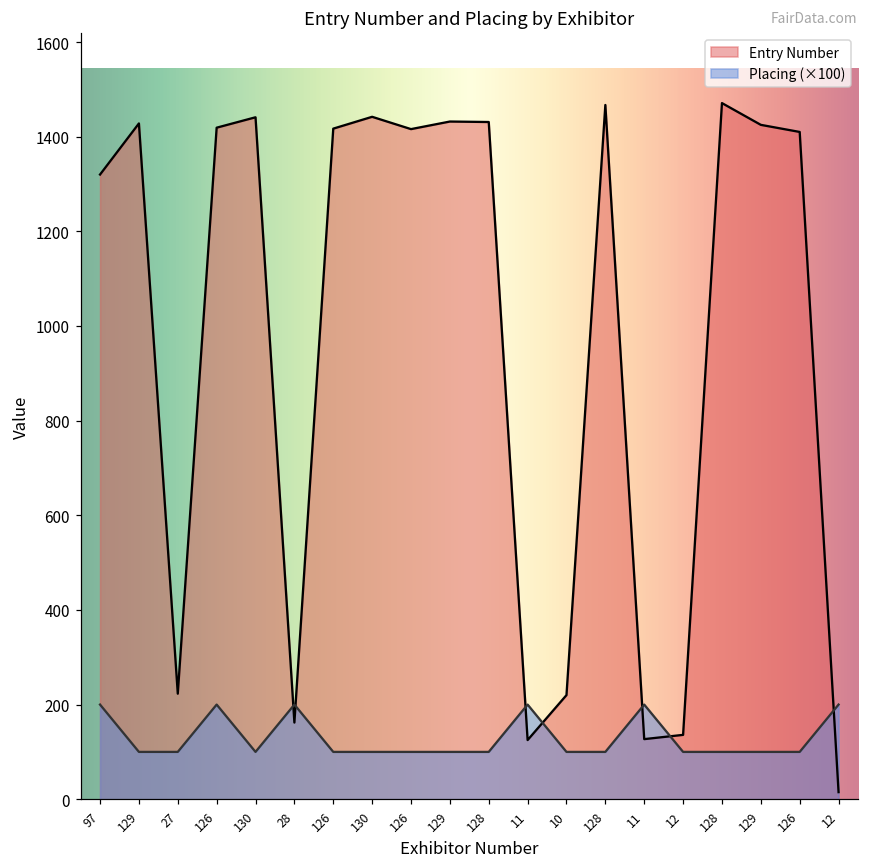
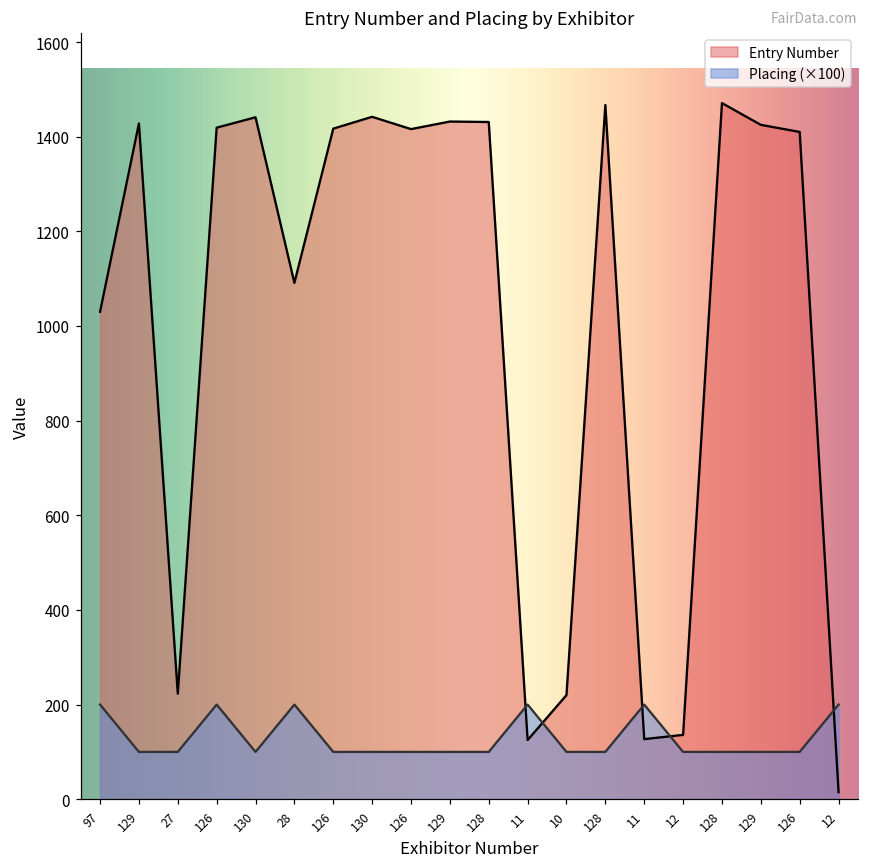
  {
    "Entry Number": {
-     "97": 1320,
+     "97": 1030,
      "27": 220,
-     "28": 160,
+     "28": 1090,
      "10": 220
    },
    "Placing (×100)": {
      "97": 200,
      "27": 100,
      "28": 200,
      "10": 100
    }
  }
